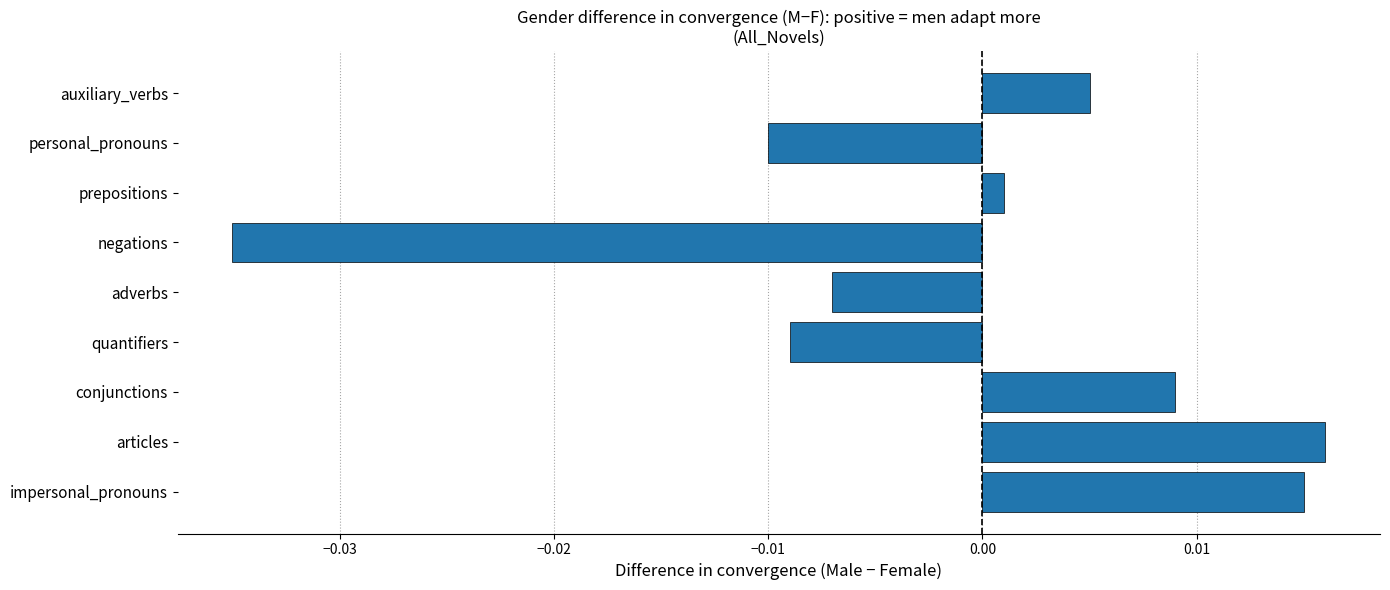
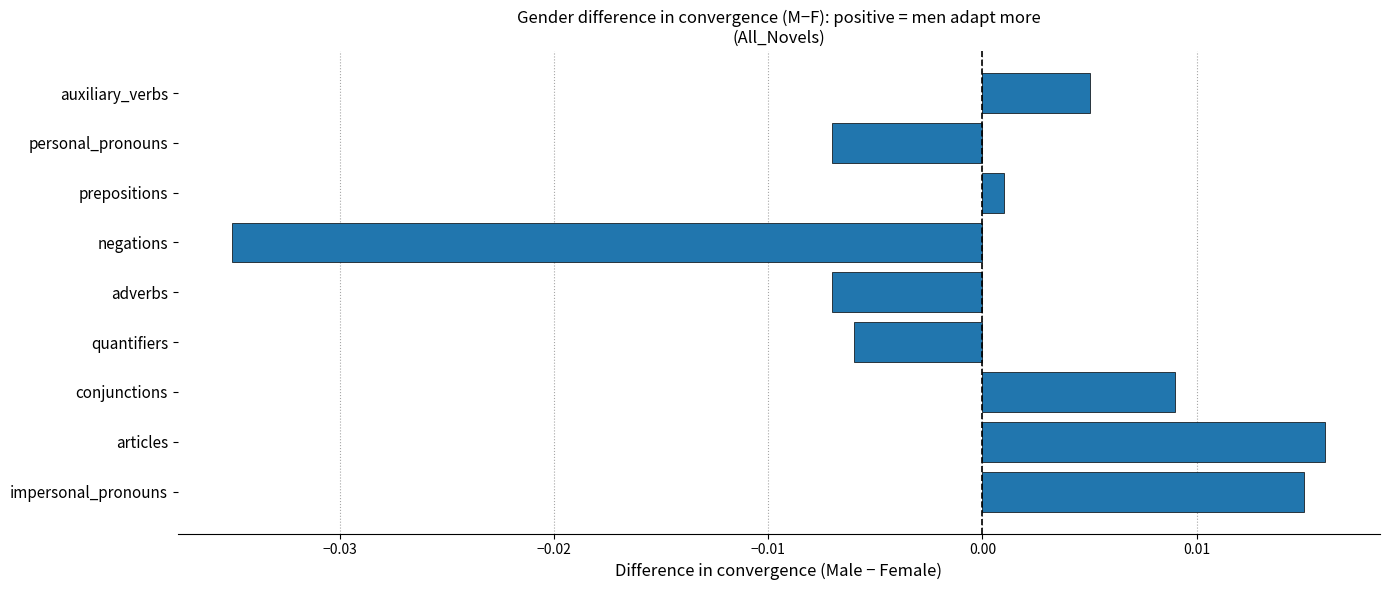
  {
    "auxiliary_verbs": 0.005,
-   "personal_pronouns": -0.010,
+   "personal_pronouns": -0.007,
    "prepositions": 0.001,
    "negations": -0.035,
    "adverbs": -0.007,
-   "quantifiers": -0.009,
+   "quantifiers": -0.006,
    "conjunctions": 0.009,
    "articles": 0.016,
    "impersonal_pronouns": 0.015
  }
